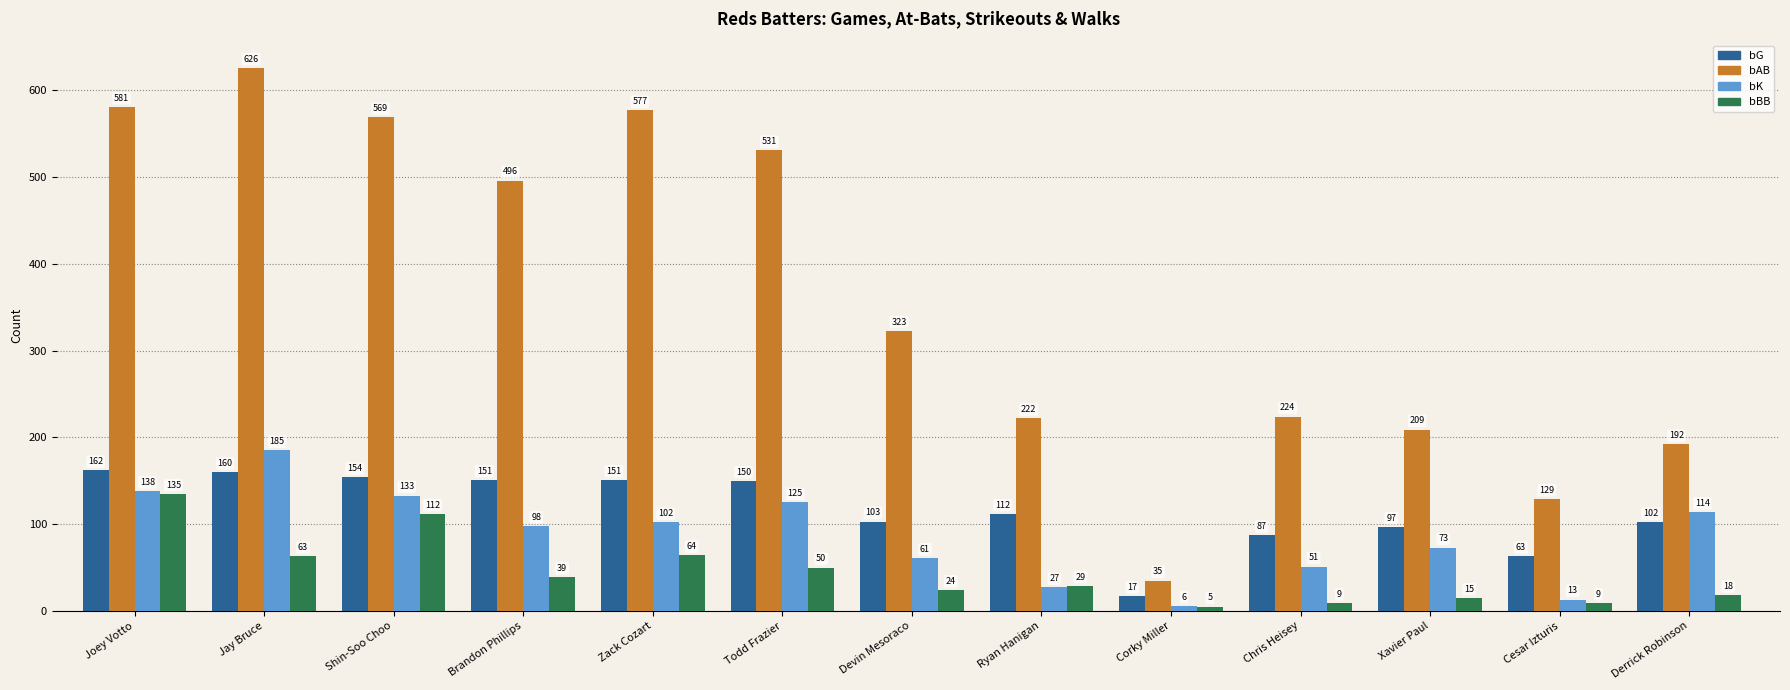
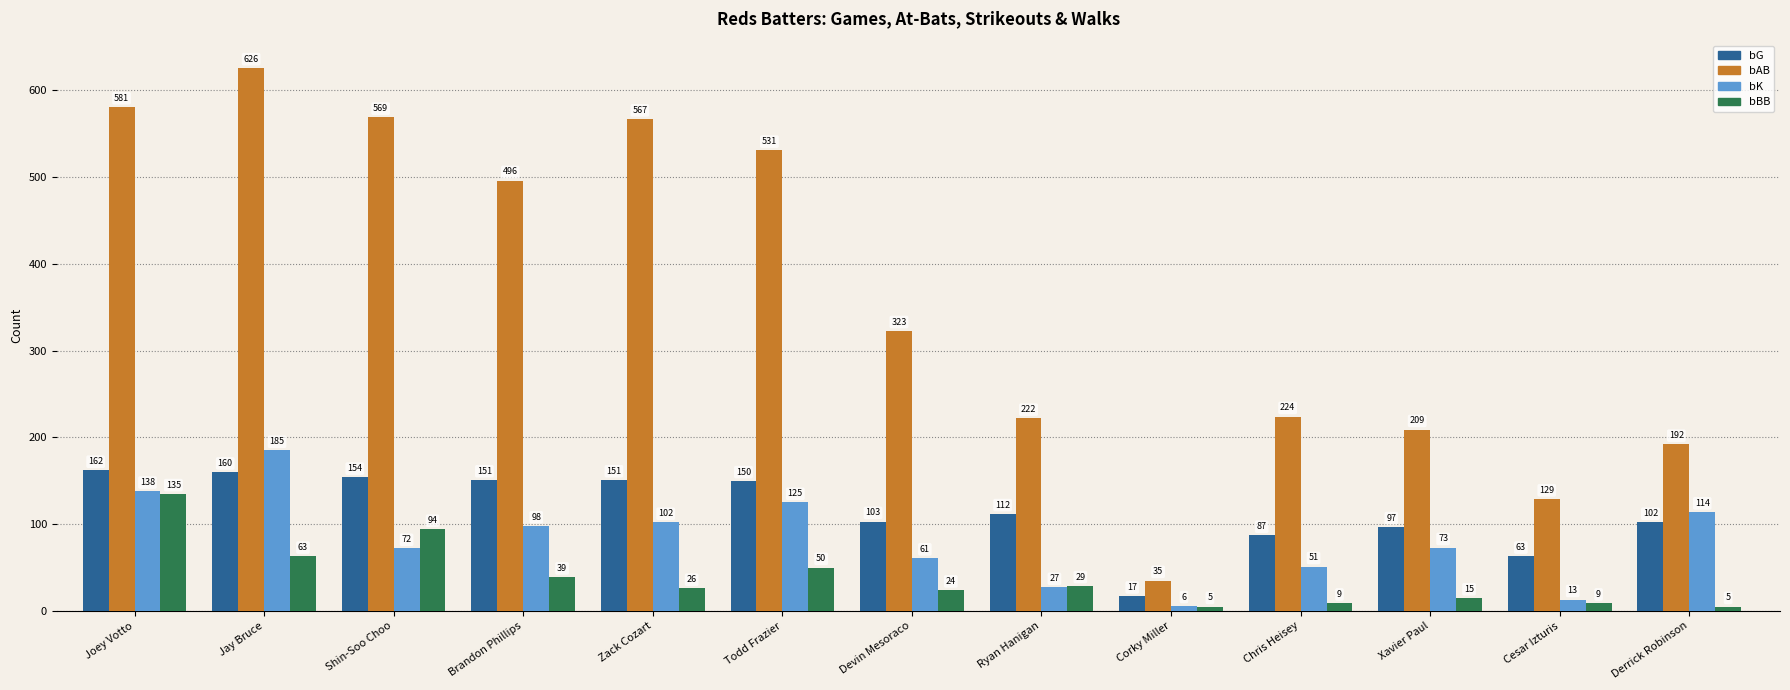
  {
    "bAB": {
-     "Zack Cozart": 577
+     "Zack Cozart": 567
    },
    "bK": {
-     "Shin-Soo Choo": 133
+     "Shin-Soo Choo": 72
    },
    "bBB": {
-     "Shin-Soo Choo": 112,
-     "Zack Cozart": 64,
-     "Derrick Robinson": 18
+     "Shin-Soo Choo": 94,
+     "Zack Cozart": 26,
+     "Derrick Robinson": 5
    }
  }
